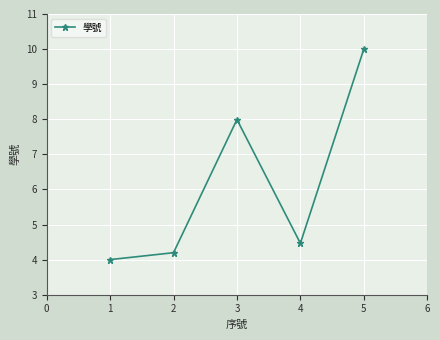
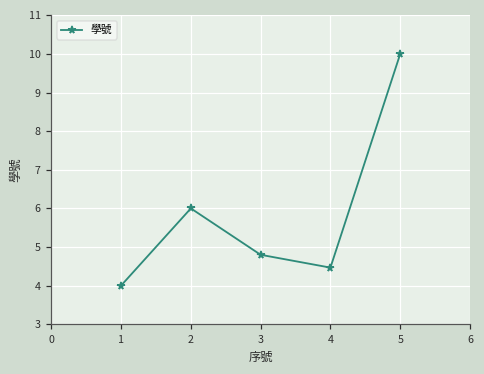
  {
    "1": 4.0,
-   "2": 4.2,
-   "3": 8.0,
+   "2": 6.0,
+   "3": 4.8,
    "4": 4.5,
    "5": 10.0
  }
